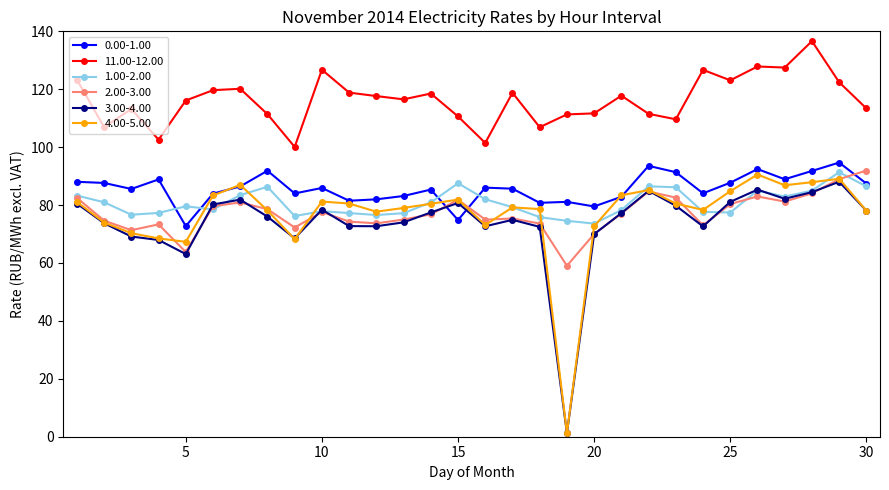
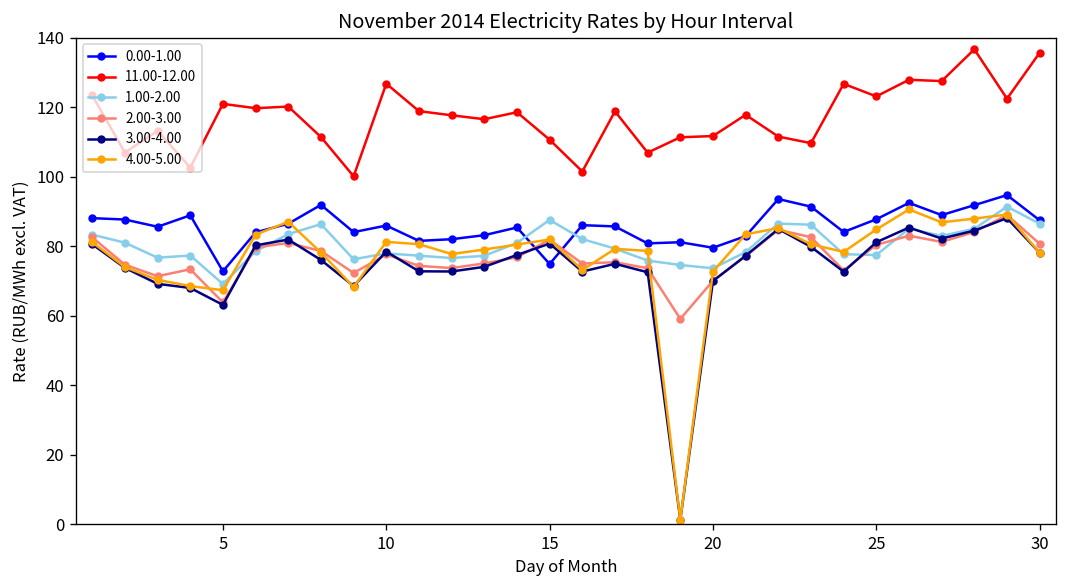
  {
    "0.00-1.00": {
      "5": 73,
      "10": 86,
      "15": 75,
      "20": 80,
      "25": 88,
      "30": 87
    },
    "11.00-12.00": {
-     "5": 116,
+     "5": 121,
      "10": 127,
      "15": 111,
      "20": 112,
      "25": 123,
-     "30": 113
+     "30": 136
    },
    "1.00-2.00": {
-     "5": 80,
+     "5": 69,
      "15": 88,
      "20": 74,
      "25": 77,
      "30": 86
    },
    "2.00-3.00": {
-     "30": 92
+     "30": 81
    },
    "3.00-4.00": {
      "15": 81
    },
    "4.00-5.00": {
      "5": 67,
      "10": 81,
      "20": 73,
      "25": 85
    }
  }
